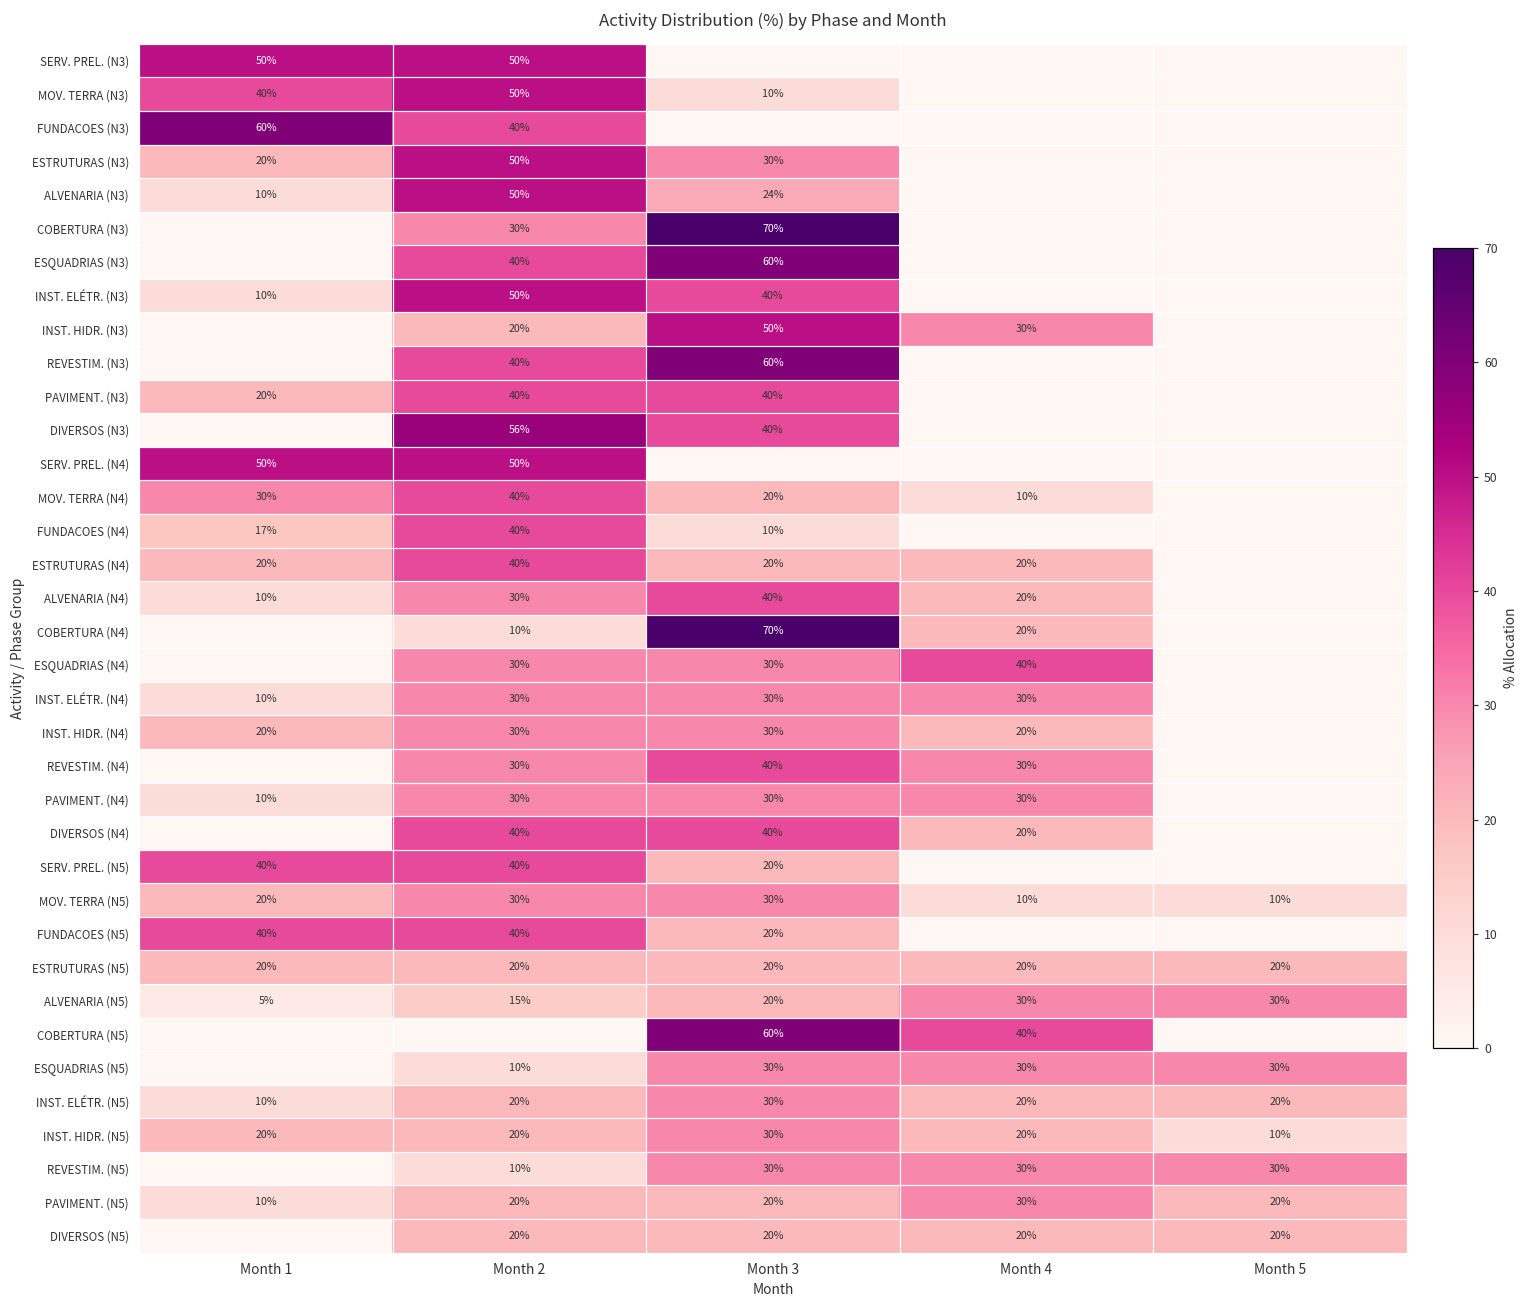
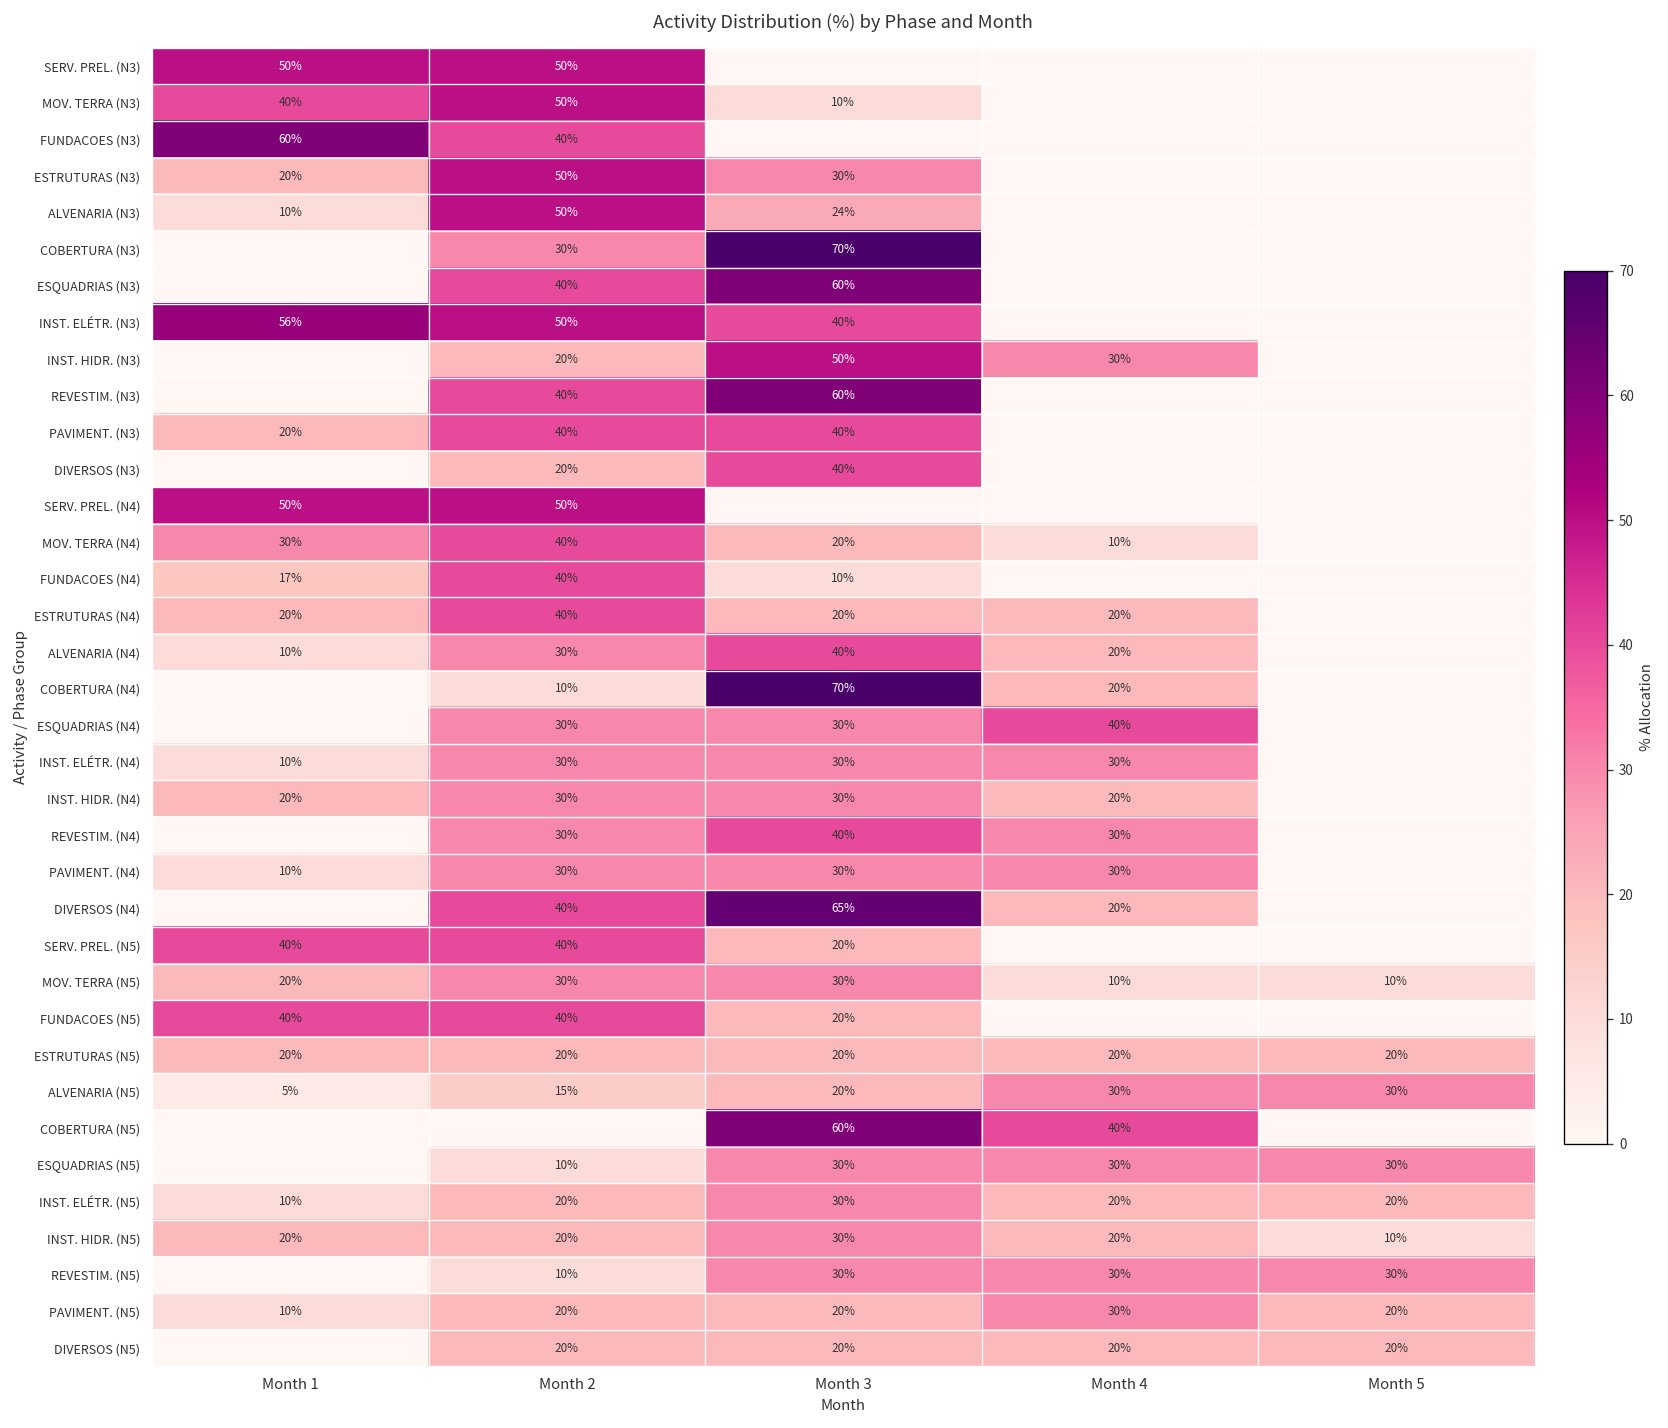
  {
    "SERV. PREL. (N3)": {
      "Month 1": "50%",
      "Month 2": "50%"
    },
    "MOV. TERRA (N3)": {
      "Month 1": "40%",
      "Month 2": "50%",
      "Month 3": "10%"
    },
    "FUNDACOES (N3)": {
      "Month 1": "60%",
      "Month 2": "40%"
    },
    "ESTRUTURAS (N3)": {
      "Month 1": "20%",
      "Month 2": "50%",
      "Month 3": "30%"
    },
    "ALVENARIA (N3)": {
      "Month 1": "10%",
      "Month 2": "50%",
      "Month 3": "24%"
    },
    "COBERTURA (N3)": {
      "Month 2": "30%",
      "Month 3": "70%"
    },
    "ESQUADRIAS (N3)": {
      "Month 2": "40%",
      "Month 3": "60%"
    },
    "INST. ELÉTR. (N3)": {
-     "Month 1": "10%",
+     "Month 1": "56%",
      "Month 2": "50%",
      "Month 3": "40%"
    },
    "INST. HIDR. (N3)": {
      "Month 2": "20%",
      "Month 3": "50%",
      "Month 4": "30%"
    },
    "REVESTIM. (N3)": {
      "Month 2": "40%",
      "Month 3": "60%"
    },
    "PAVIMENT. (N3)": {
      "Month 1": "20%",
      "Month 2": "40%",
      "Month 3": "40%"
    },
    "DIVERSOS (N3)": {
-     "Month 2": "56%",
+     "Month 2": "20%",
      "Month 3": "40%"
    },
    "SERV. PREL. (N4)": {
      "Month 1": "50%",
      "Month 2": "50%"
    },
    "MOV. TERRA (N4)": {
      "Month 1": "30%",
      "Month 2": "40%",
      "Month 3": "20%",
      "Month 4": "10%"
    },
    "FUNDACOES (N4)": {
      "Month 1": "17%",
      "Month 2": "40%",
      "Month 3": "10%"
    },
    "ESTRUTURAS (N4)": {
      "Month 1": "20%",
      "Month 2": "40%",
      "Month 3": "20%",
      "Month 4": "20%"
    },
    "ALVENARIA (N4)": {
      "Month 1": "10%",
      "Month 2": "30%",
      "Month 3": "40%",
      "Month 4": "20%"
    },
    "COBERTURA (N4)": {
      "Month 2": "10%",
      "Month 3": "70%",
      "Month 4": "20%"
    },
    "ESQUADRIAS (N4)": {
      "Month 2": "30%",
      "Month 3": "30%",
      "Month 4": "40%"
    },
    "INST. ELÉTR. (N4)": {
      "Month 1": "10%",
      "Month 2": "30%",
      "Month 3": "30%",
      "Month 4": "30%"
    },
    "INST. HIDR. (N4)": {
      "Month 1": "20%",
      "Month 2": "30%",
      "Month 3": "30%",
      "Month 4": "20%"
    },
    "REVESTIM. (N4)": {
      "Month 2": "30%",
      "Month 3": "40%",
      "Month 4": "30%"
    },
    "PAVIMENT. (N4)": {
      "Month 1": "10%",
      "Month 2": "30%",
      "Month 3": "30%",
      "Month 4": "30%"
    },
    "DIVERSOS (N4)": {
      "Month 2": "40%",
-     "Month 3": "40%",
+     "Month 3": "65%",
      "Month 4": "20%"
    },
    "SERV. PREL. (N5)": {
      "Month 1": "40%",
      "Month 2": "40%",
      "Month 3": "20%"
    },
    "MOV. TERRA (N5)": {
      "Month 1": "20%",
      "Month 2": "30%",
      "Month 3": "30%",
      "Month 4": "10%",
      "Month 5": "10%"
    },
    "FUNDACOES (N5)": {
      "Month 1": "40%",
      "Month 2": "40%",
      "Month 3": "20%"
    },
    "ESTRUTURAS (N5)": {
      "Month 1": "20%",
      "Month 2": "20%",
      "Month 3": "20%",
      "Month 4": "20%",
      "Month 5": "20%"
    },
    "ALVENARIA (N5)": {
      "Month 1": "5%",
      "Month 2": "15%",
      "Month 3": "20%",
      "Month 4": "30%",
      "Month 5": "30%"
    },
    "COBERTURA (N5)": {
      "Month 3": "60%",
      "Month 4": "40%"
    },
    "ESQUADRIAS (N5)": {
      "Month 2": "10%",
      "Month 3": "30%",
      "Month 4": "30%",
      "Month 5": "30%"
    },
    "INST. ELÉTR. (N5)": {
      "Month 1": "10%",
      "Month 2": "20%",
      "Month 3": "30%",
      "Month 4": "20%",
      "Month 5": "20%"
    },
    "INST. HIDR. (N5)": {
      "Month 1": "20%",
      "Month 2": "20%",
      "Month 3": "30%",
      "Month 4": "20%",
      "Month 5": "10%"
    },
    "REVESTIM. (N5)": {
      "Month 2": "10%",
      "Month 3": "30%",
      "Month 4": "30%",
      "Month 5": "30%"
    },
    "PAVIMENT. (N5)": {
      "Month 1": "10%",
      "Month 2": "20%",
      "Month 3": "20%",
      "Month 4": "30%",
      "Month 5": "20%"
    },
    "DIVERSOS (N5)": {
      "Month 2": "20%",
      "Month 3": "20%",
      "Month 4": "20%",
      "Month 5": "20%"
    }
  }
